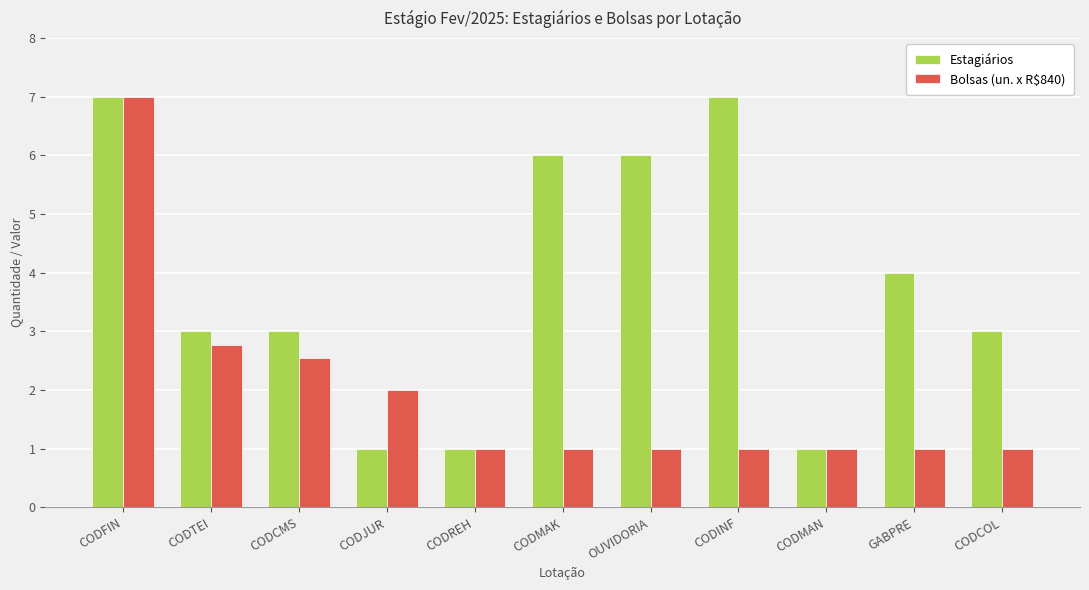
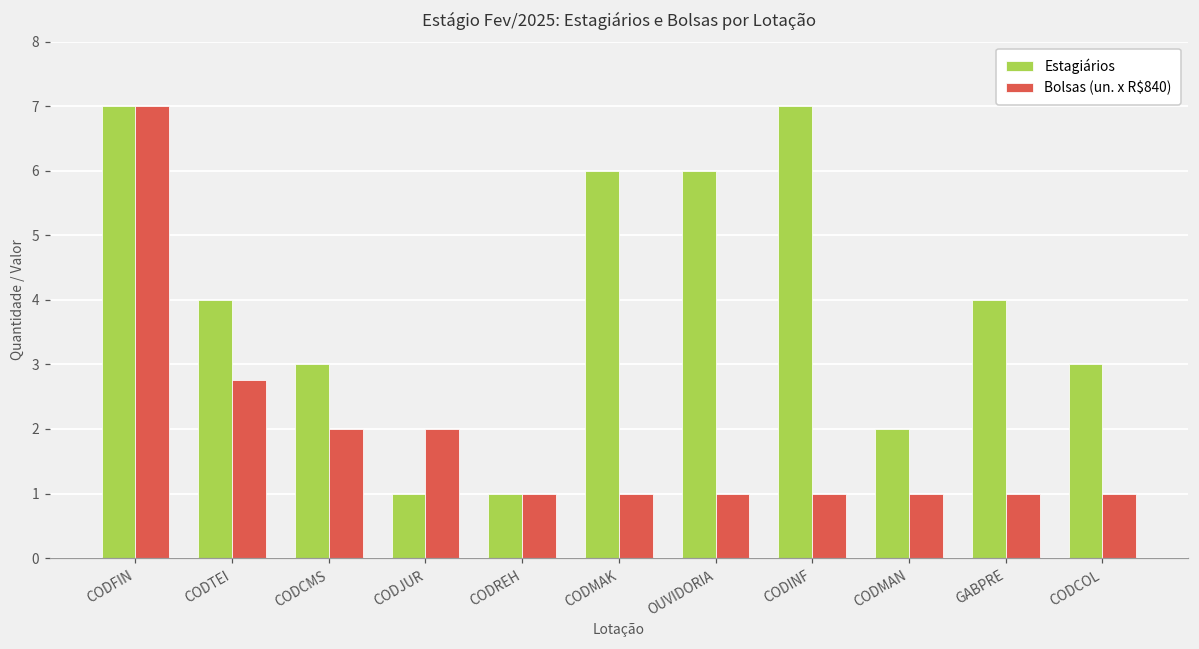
  {
    "Estagiários": {
      "CODFIN": 7,
-     "CODTEI": 3,
+     "CODTEI": 4,
      "CODCMS": 3,
      "CODJUR": 1,
      "CODREH": 1,
      "CODMAK": 6,
      "OUVIDORIA": 6,
      "CODINF": 7,
-     "CODMAN": 1,
+     "CODMAN": 2,
      "GABPRE": 4,
      "CODCOL": 3
    },
    "Bolsas (un. x R$840)": {
      "CODFIN": 7.0,
      "CODTEI": 2.8,
-     "CODCMS": 2.5,
+     "CODCMS": 2.0,
      "CODJUR": 2.0,
      "CODREH": 1.0,
      "CODMAK": 1.0,
      "OUVIDORIA": 1.0,
      "CODINF": 1.0,
      "CODMAN": 1.0,
      "GABPRE": 1.0,
      "CODCOL": 1.0
    }
  }
